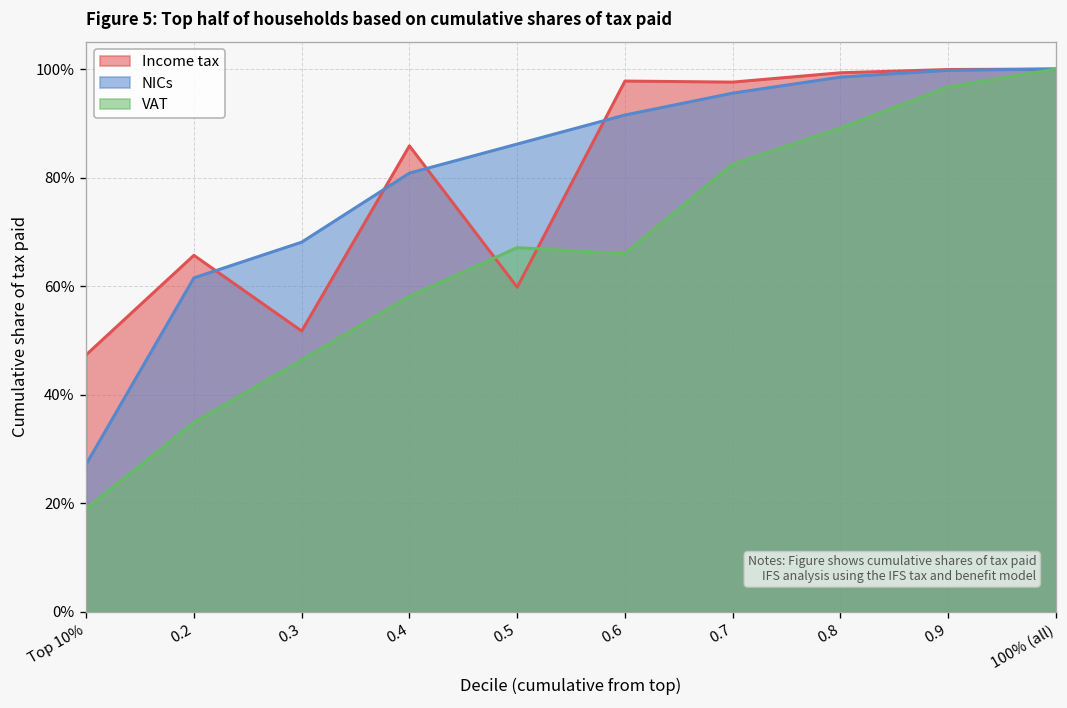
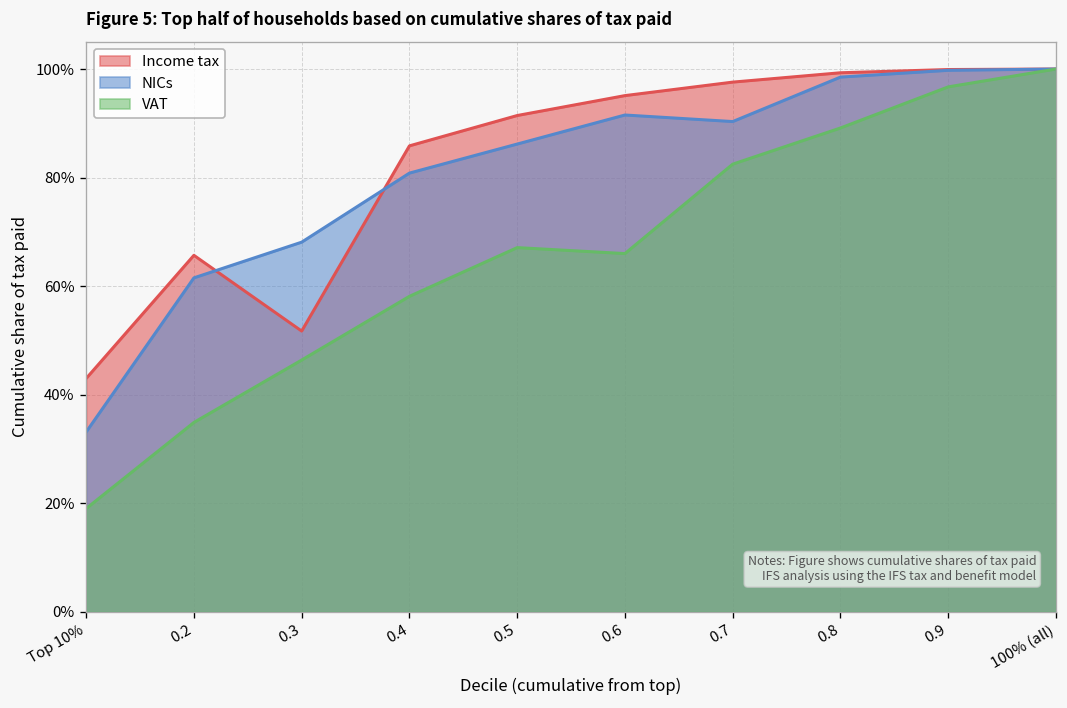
  {
    "Income tax": {
-     "Top 10%": "47%",
+     "Top 10%": "43%",
      "0.2": "66%",
      "0.3": "52%",
      "0.4": "86%",
-     "0.5": "60%",
-     "0.6": "98%",
+     "0.5": "91%",
+     "0.6": "95%",
      "0.7": "98%",
      "0.8": "99%"
    },
    "NICs": {
-     "Top 10%": "27%",
+     "Top 10%": "33%",
      "0.2": "62%",
      "0.3": "68%",
      "0.4": "81%",
      "0.5": "86%",
      "0.6": "92%",
-     "0.7": "96%",
+     "0.7": "90%",
      "0.8": "99%"
    },
    "VAT": {
      "Top 10%": "19%",
      "0.2": "35%",
      "0.3": "46%",
      "0.4": "58%",
      "0.5": "67%",
      "0.6": "66%",
      "0.7": "82%",
      "0.8": "89%",
      "0.9": "97%"
    }
  }
